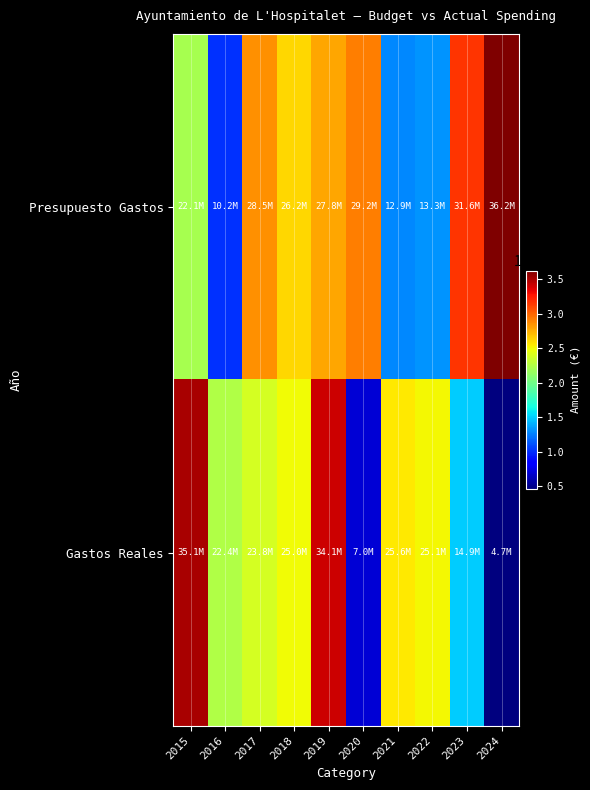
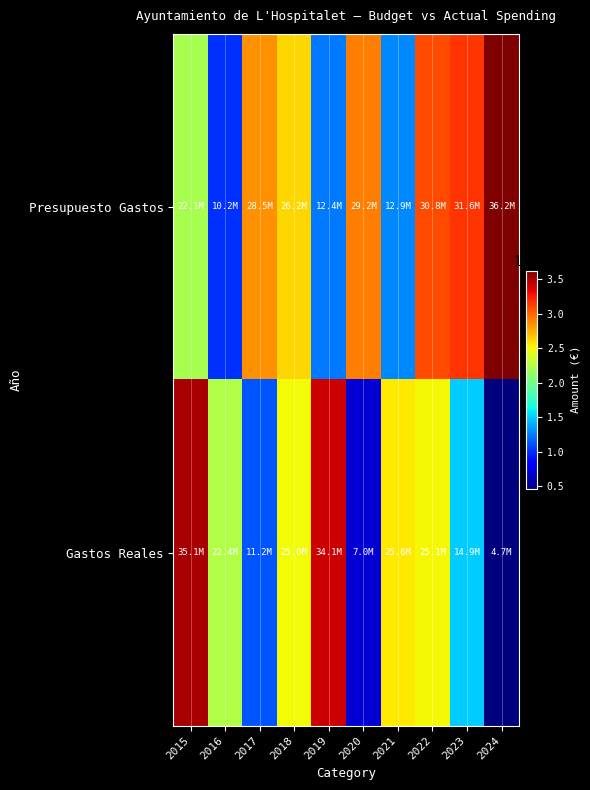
  {
    "Presupuesto Gastos": {
      "2015": "22.1M",
      "2016": "10.2M",
      "2017": "28.5M",
      "2018": "26.2M",
-     "2019": "27.8M",
+     "2019": "12.4M",
      "2020": "29.2M",
      "2021": "12.9M",
-     "2022": "13.3M",
+     "2022": "30.8M",
      "2023": "31.6M",
      "2024": "36.2M"
    },
    "Gastos Reales": {
      "2015": "35.1M",
      "2016": "22.4M",
-     "2017": "23.8M",
+     "2017": "11.2M",
      "2018": "25.0M",
      "2019": "34.1M",
      "2020": "7.0M",
      "2021": "25.6M",
      "2022": "25.1M",
      "2023": "14.9M",
      "2024": "4.7M"
    }
  }
